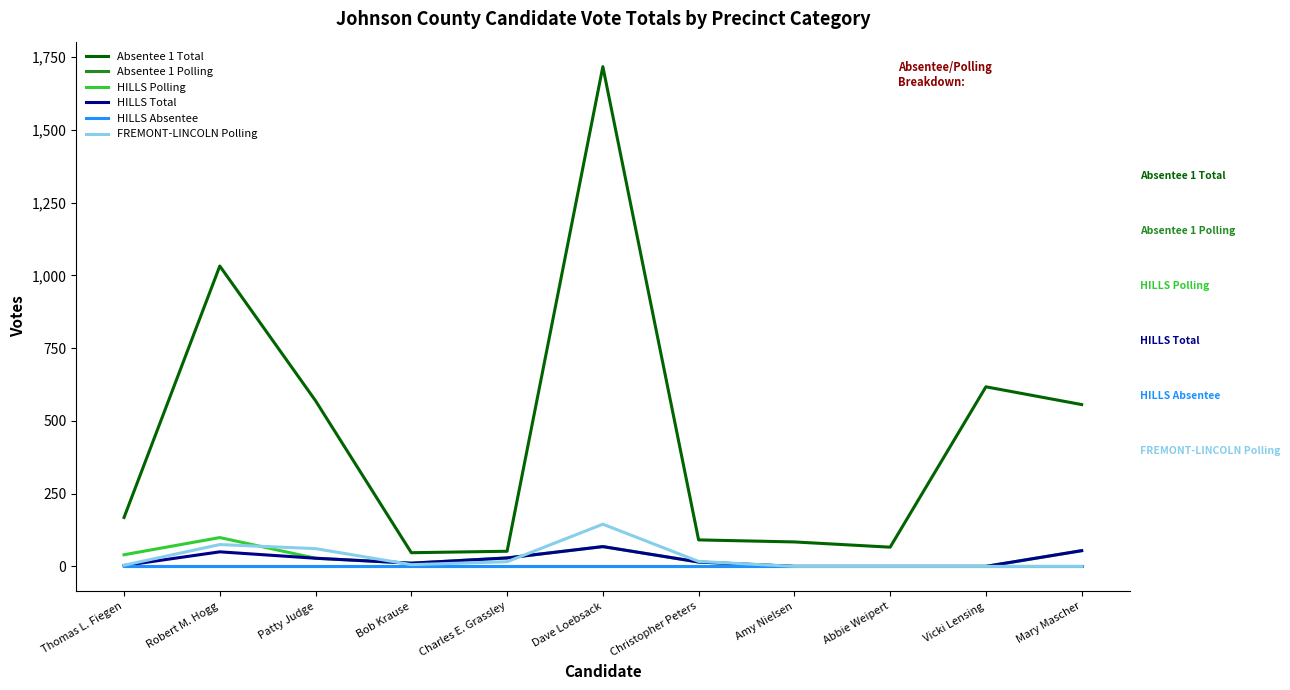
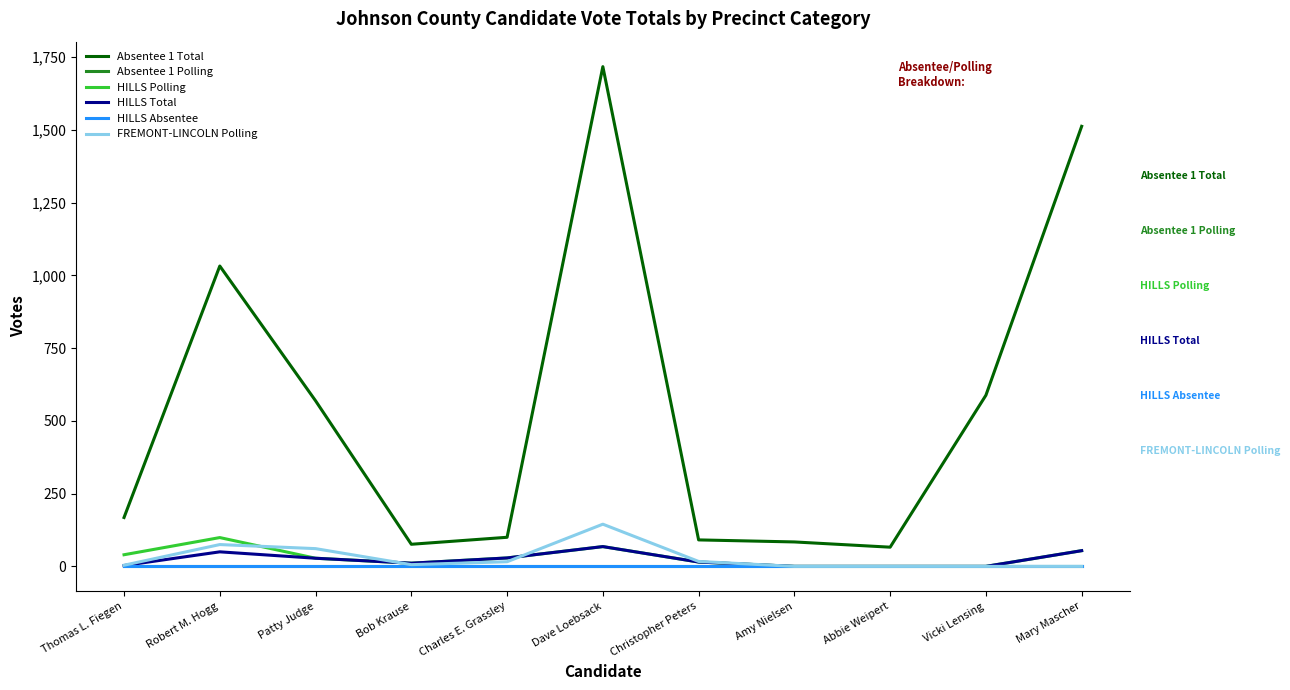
  {
    "Absentee 1 Total": {
      "Thomas L. Fiegen": "170",
      "Robert M. Hogg": "1,030",
      "Patty Judge": "570",
-     "Bob Krause": "50",
-     "Charles E. Grassley": "50",
+     "Bob Krause": "80",
+     "Charles E. Grassley": "100",
      "Dave Loebsack": "1,720",
      "Christopher Peters": "90",
      "Amy Nielsen": "80",
      "Abbie Weipert": "70",
-     "Vicki Lensing": "620",
-     "Mary Mascher": "560"
+     "Vicki Lensing": "590",
+     "Mary Mascher": "1,510"
    },
    "HILLS Absentee": {
      "Robert M. Hogg": "0",
      "Patty Judge": "0",
      "Charles E. Grassley": "0",
      "Dave Loebsack": "0",
      "Christopher Peters": "0"
    },
    "HILLS Polling": {
      "Thomas L. Fiegen": "40",
      "Robert M. Hogg": "100"
    },
    "HILLS Total": {
      "Robert M. Hogg": "50"
    },
    "FREMONT-LINCOLN Polling": {
      "Robert M. Hogg": "80",
      "Patty Judge": "60",
      "Charles E. Grassley": "20",
      "Dave Loebsack": "150"
    }
  }
